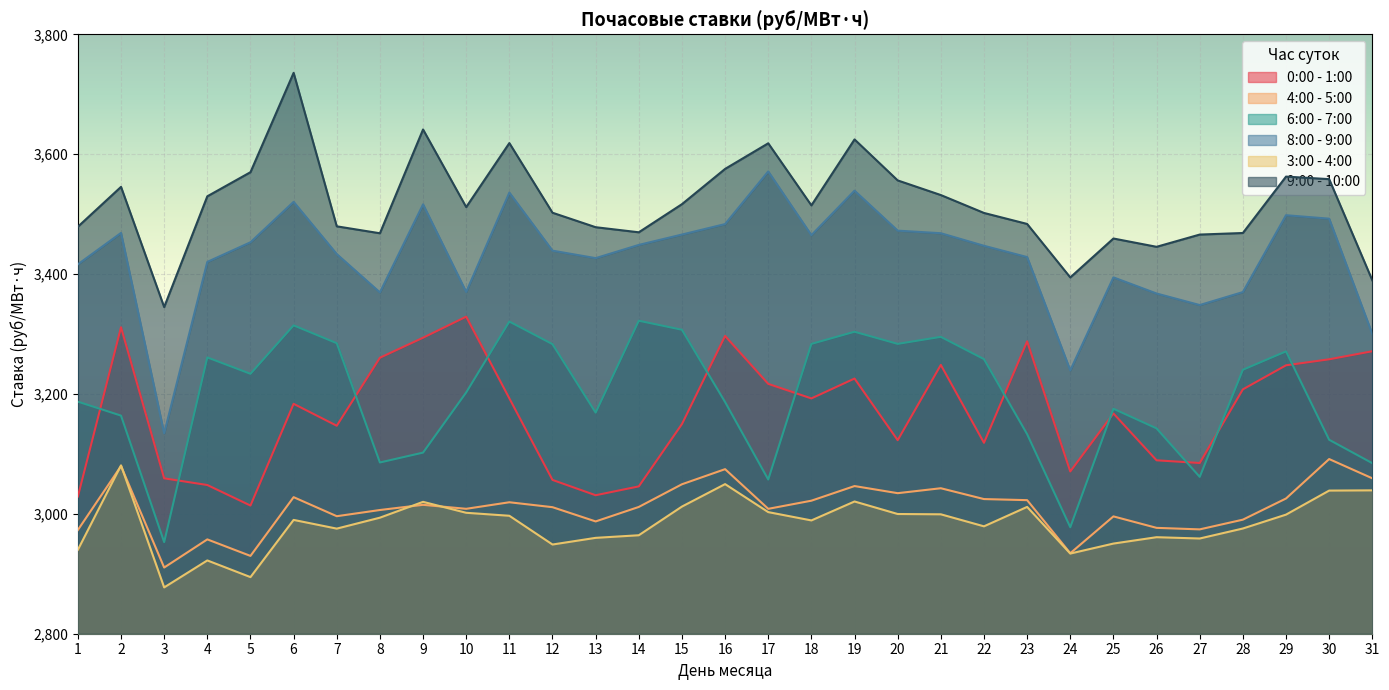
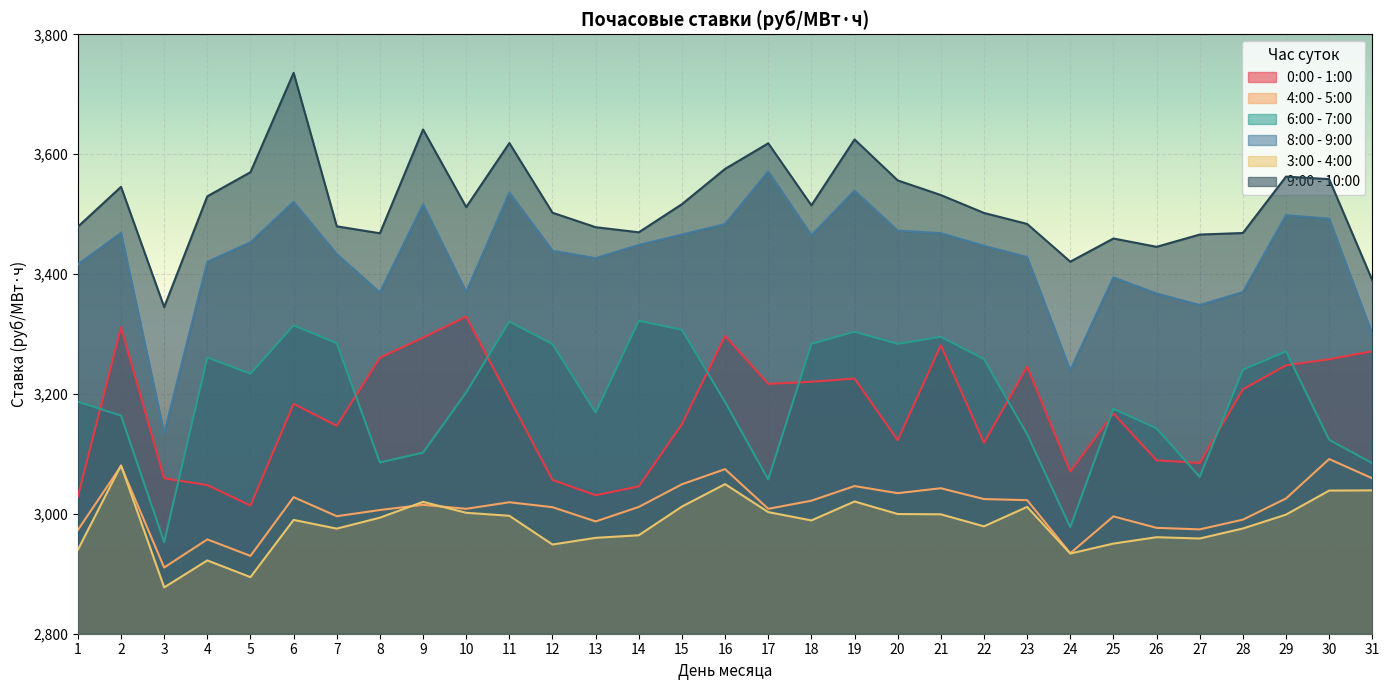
  {
    "0:00 - 1:00": {
      "1": "3,030",
      "2": "3,310",
      "3": "3,060",
      "4": "3,050",
      "5": "3,010",
      "6": "3,180",
      "7": "3,150",
      "8": "3,260",
      "9": "3,290",
      "10": "3,330",
      "11": "3,190",
      "12": "3,060",
      "13": "3,030",
      "14": "3,050",
      "15": "3,150",
      "16": "3,300",
      "17": "3,220",
-     "18": "3,190",
+     "18": "3,220",
      "19": "3,230",
      "20": "3,120",
-     "21": "3,250",
+     "21": "3,280",
      "22": "3,120",
-     "23": "3,290",
+     "23": "3,250",
      "24": "3,070",
      "25": "3,170",
      "26": "3,090",
      "27": "3,080",
      "28": "3,210",
      "29": "3,250",
      "30": "3,260",
      "31": "3,270"
    },
    "9:00 - 10:00": {
      "1": "3,480",
      "2": "3,550",
      "3": "3,340",
      "4": "3,530",
      "5": "3,570",
      "6": "3,740",
      "7": "3,480",
      "8": "3,470",
      "9": "3,640",
      "10": "3,510",
      "11": "3,620",
      "12": "3,500",
      "13": "3,480",
      "14": "3,470",
      "15": "3,520",
      "16": "3,580",
      "17": "3,620",
      "18": "3,510",
      "19": "3,620",
      "20": "3,560",
      "21": "3,530",
      "22": "3,500",
      "23": "3,480",
-     "24": "3,390",
+     "24": "3,420",
      "25": "3,460",
      "26": "3,450",
      "27": "3,470",
      "28": "3,470",
      "31": "3,390"
    }
  }
